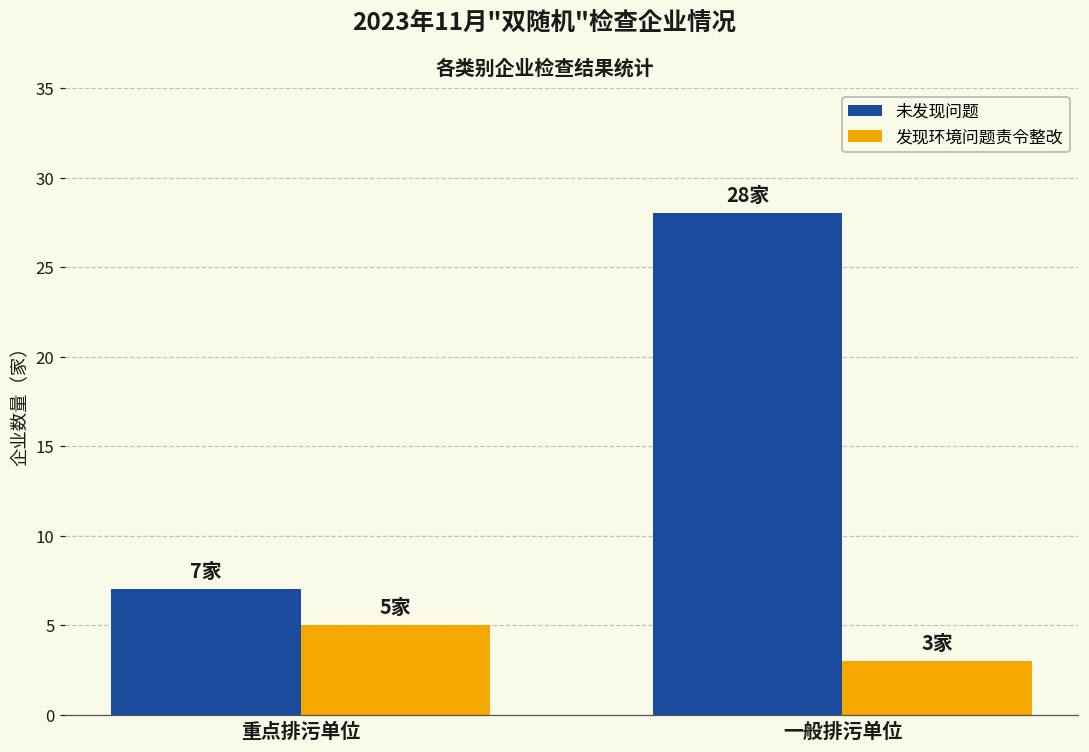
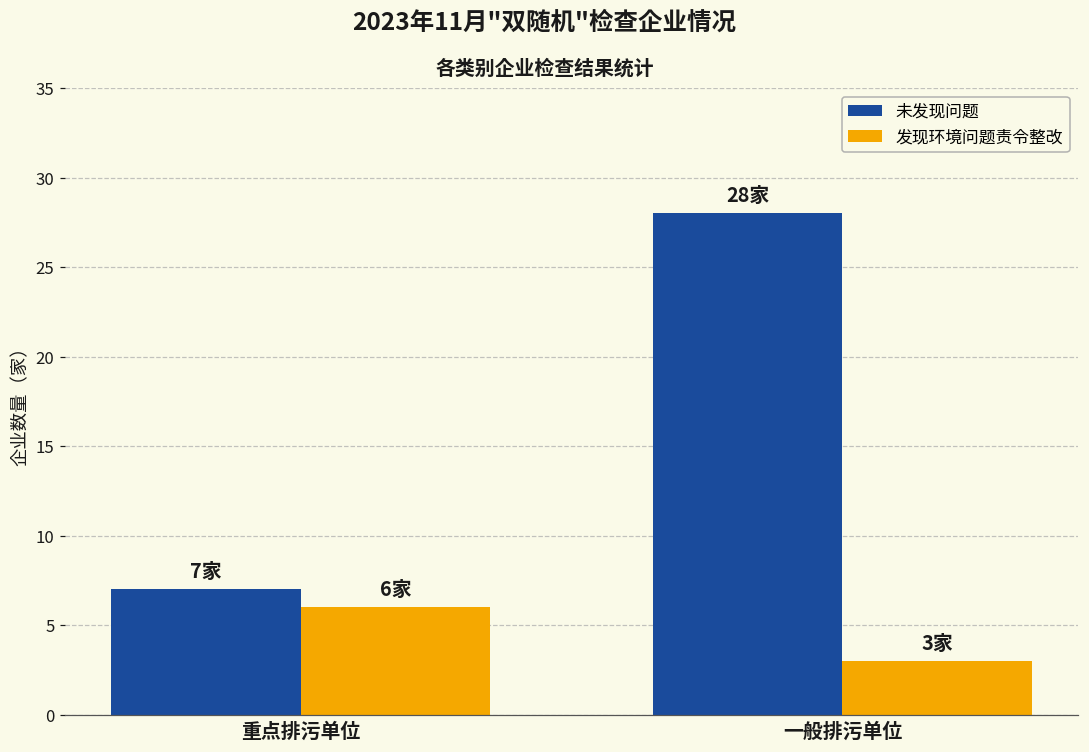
  {
    "未发现问题": {
      "重点排污单位": "7家",
      "一般排污单位": "28家"
    },
    "发现环境问题责令整改": {
-     "重点排污单位": "5家",
+     "重点排污单位": "6家",
      "一般排污单位": "3家"
    }
  }
